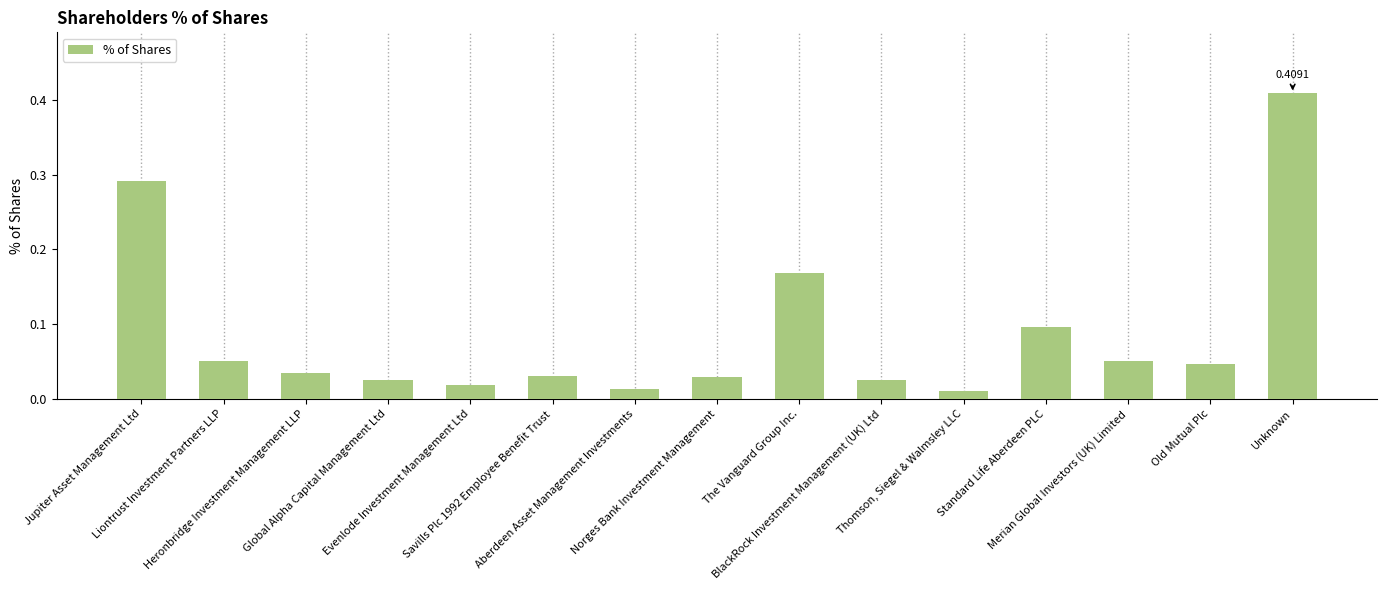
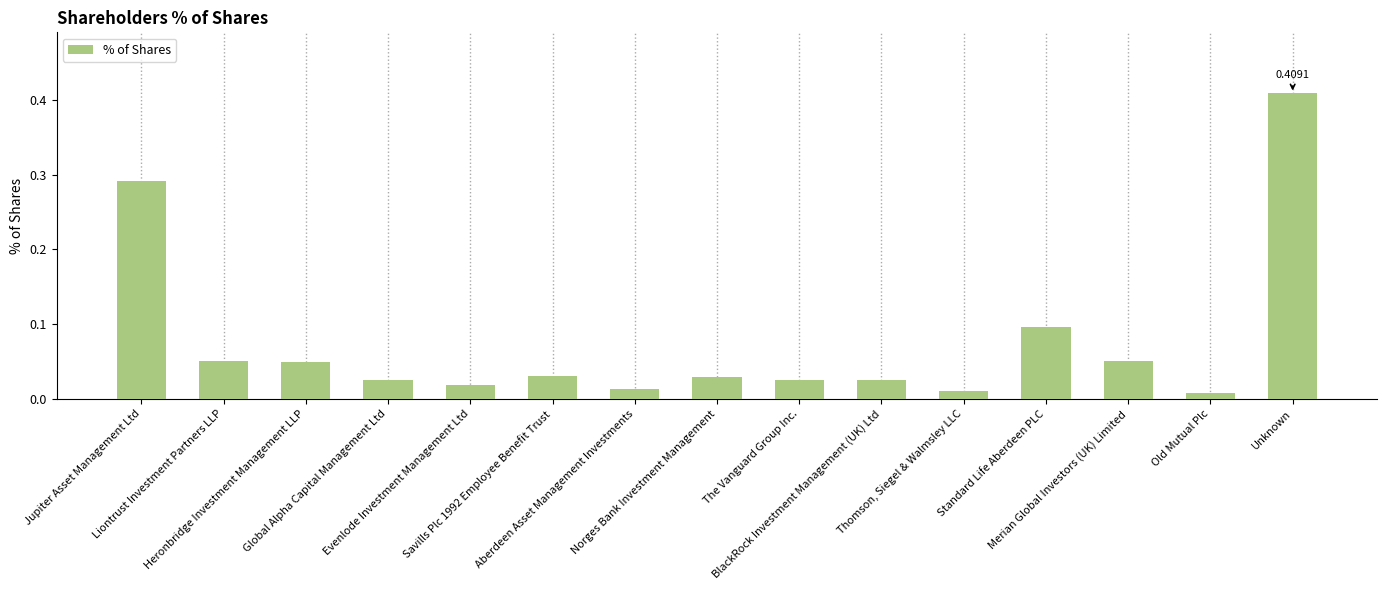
  {
    "Jupiter Asset Management Ltd": 0.29,
    "Liontrust Investment Partners LLP": 0.05,
-   "Heronbridge Investment Management LLP": 0.03,
+   "Heronbridge Investment Management LLP": 0.05,
    "Global Alpha Capital Management Ltd": 0.02,
    "Evenlode Investment Management Ltd": 0.02,
    "Savills Plc 1992 Employee Benefit Trust": 0.03,
    "Aberdeen Asset Management Investments": 0.01,
    "Norges Bank Investment Management": 0.03,
-   "The Vanguard Group Inc.": 0.17,
+   "The Vanguard Group Inc.": 0.03,
    "BlackRock Investment Management (UK) Ltd": 0.03,
    "Thomson, Siegel & Walmsley LLC": 0.01,
    "Standard Life Aberdeen PLC": 0.10,
    "Merian Global Investors (UK) Limited": 0.05,
-   "Old Mutual Plc": 0.05
+   "Old Mutual Plc": 0.01
  }
